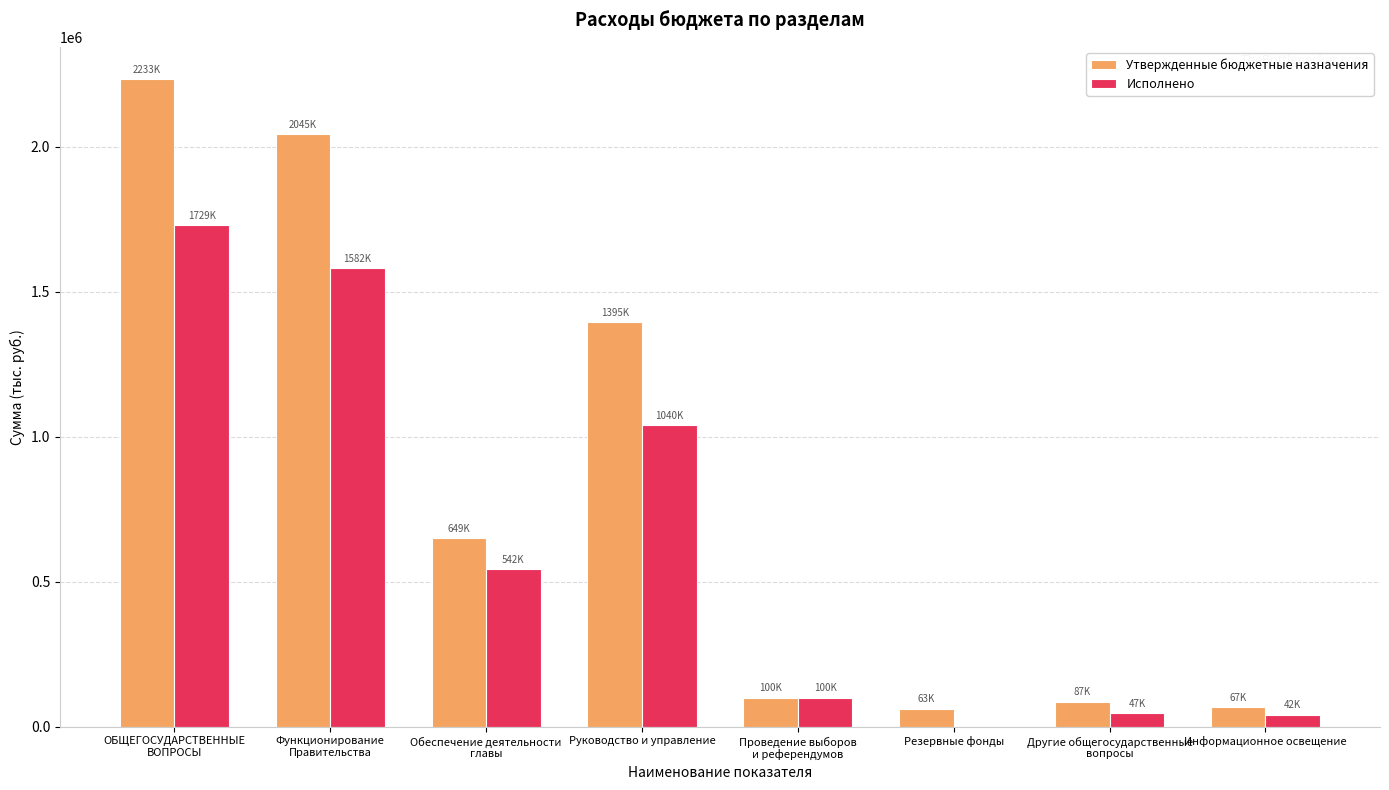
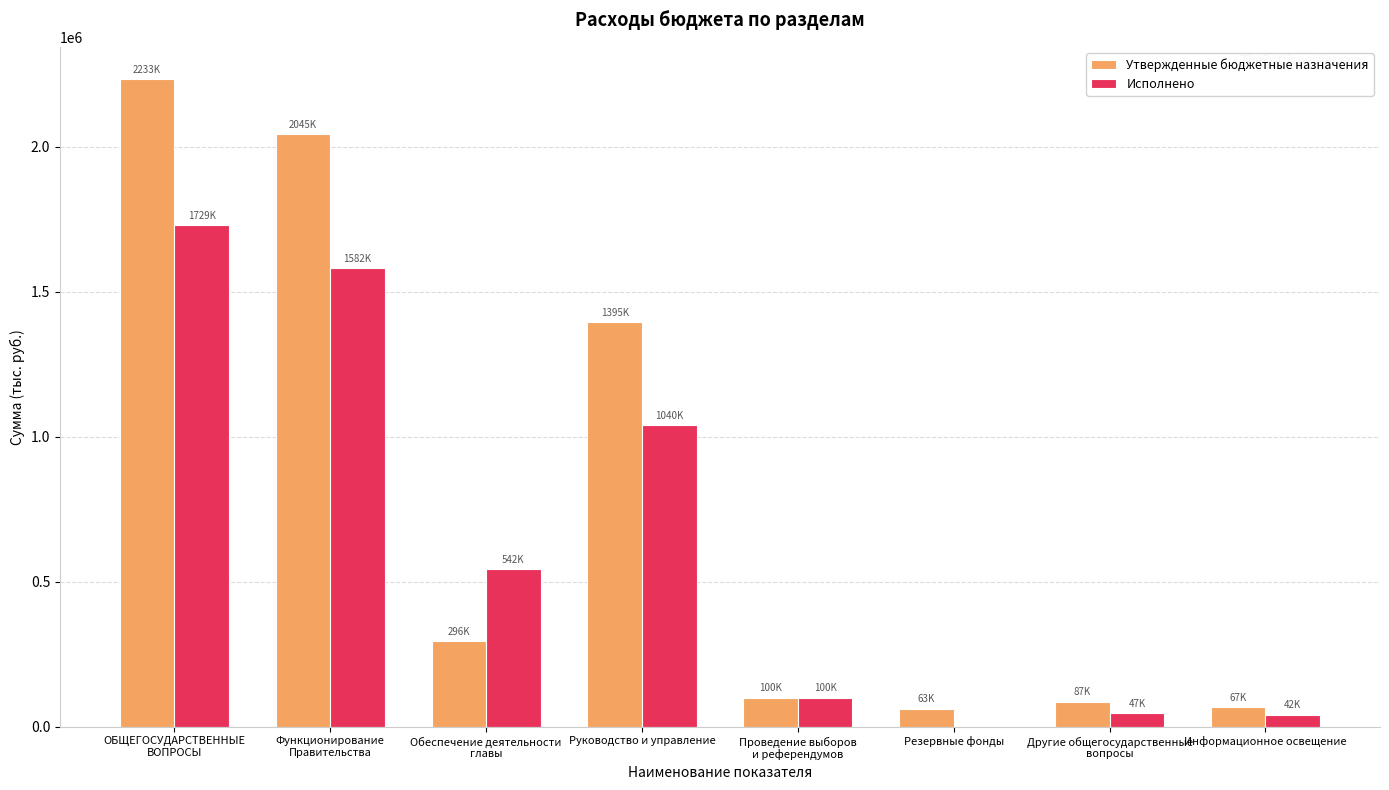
  {
    "Утвержденные бюджетные назначения": {
      "ОБЩЕГОСУДАРСТВЕННЫЕ ВОПРОСЫ": "2233K",
      "Функционирование Правительства": "2045K",
-     "Обеспечение деятельности главы": "649K",
+     "Обеспечение деятельности главы": "296K",
      "Руководство и управление": "1395K",
      "Проведение выборов и референдумов": "100K",
      "Резервные фонды": "63K",
      "Другие общегосударственные вопросы": "87K",
      "Информационное освещение": "67K"
    },
    "Исполнено": {
      "ОБЩЕГОСУДАРСТВЕННЫЕ ВОПРОСЫ": "1729K",
      "Функционирование Правительства": "1582K",
      "Обеспечение деятельности главы": "542K",
      "Руководство и управление": "1040K",
      "Проведение выборов и референдумов": "100K",
      "Другие общегосударственные вопросы": "47K",
      "Информационное освещение": "42K"
    }
  }
